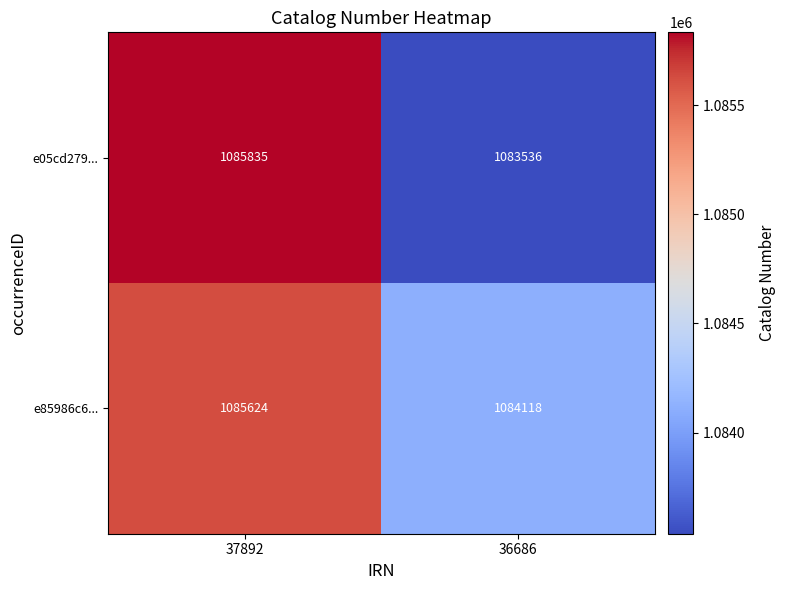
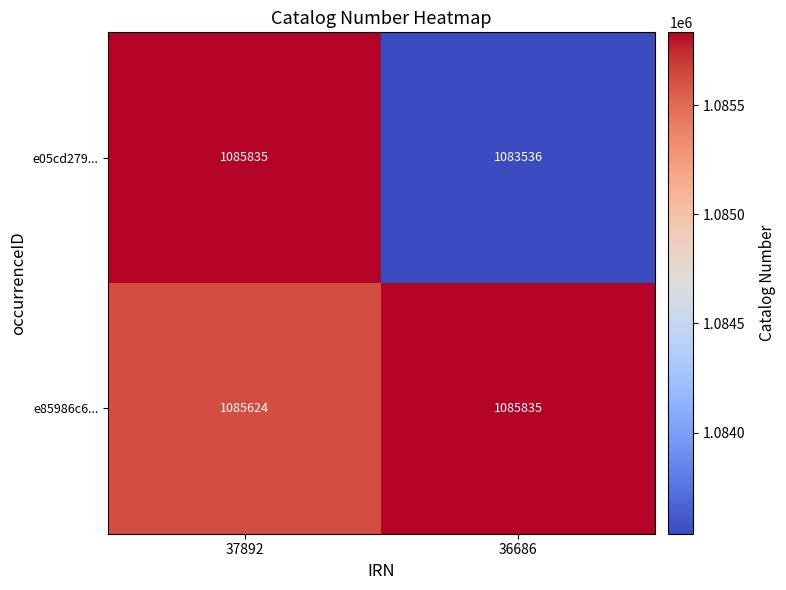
  {
    "e05cd279...": {
      "37892": 1085835,
      "36686": 1083536
    },
    "e85986c6...": {
      "37892": 1085624,
-     "36686": 1084118
+     "36686": 1085835
    }
  }
